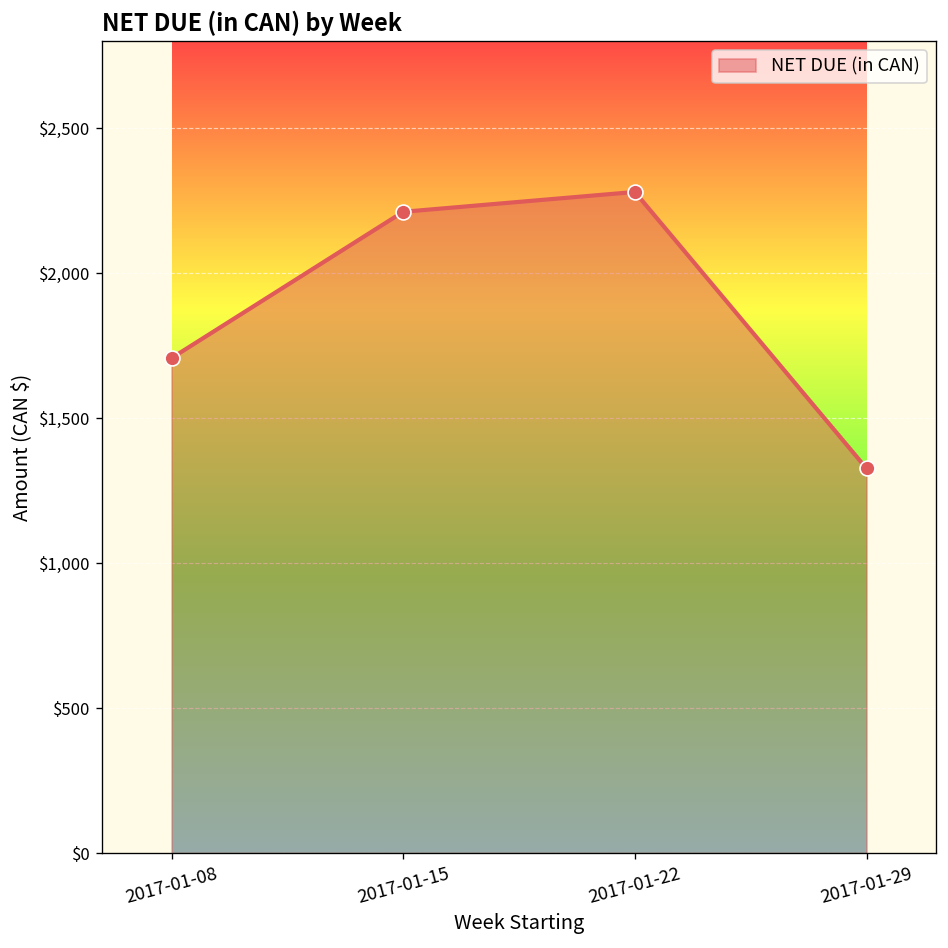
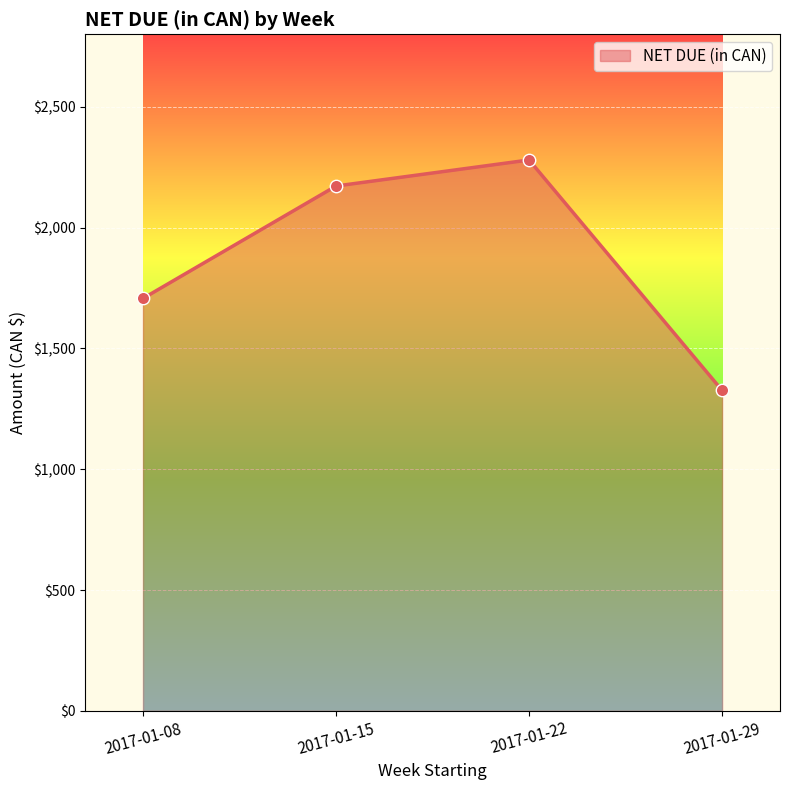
  {
    "2017-01-08": "$1,710",
-   "2017-01-15": "$2,210",
+   "2017-01-15": "$2,170",
    "2017-01-22": "$2,280",
    "2017-01-29": "$1,330"
  }
